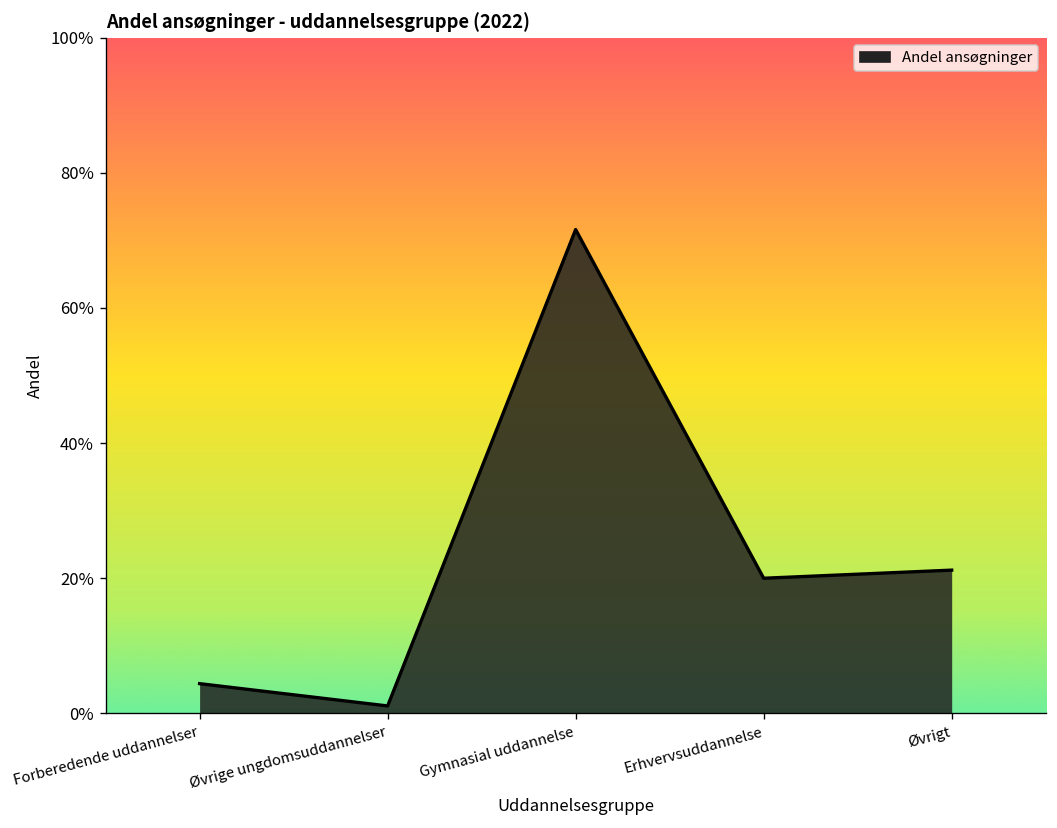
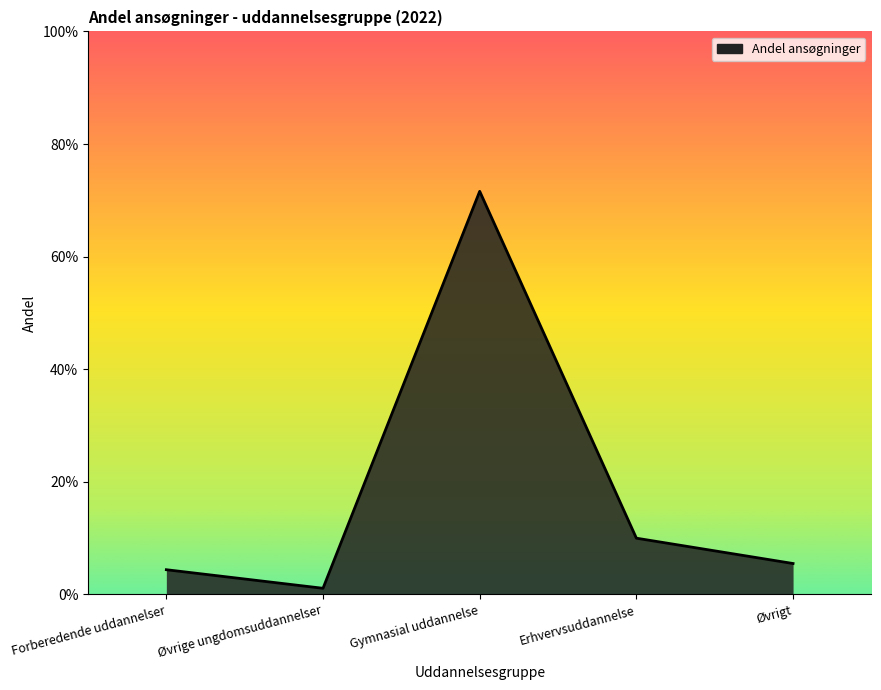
  {
    "Forberedende uddannelser": "4%",
    "Øvrige ungdomsuddannelser": "1%",
    "Gymnasial uddannelse": "72%",
-   "Erhvervsuddannelse": "20%",
-   "Øvrigt": "21%"
+   "Erhvervsuddannelse": "10%",
+   "Øvrigt": "6%"
  }
